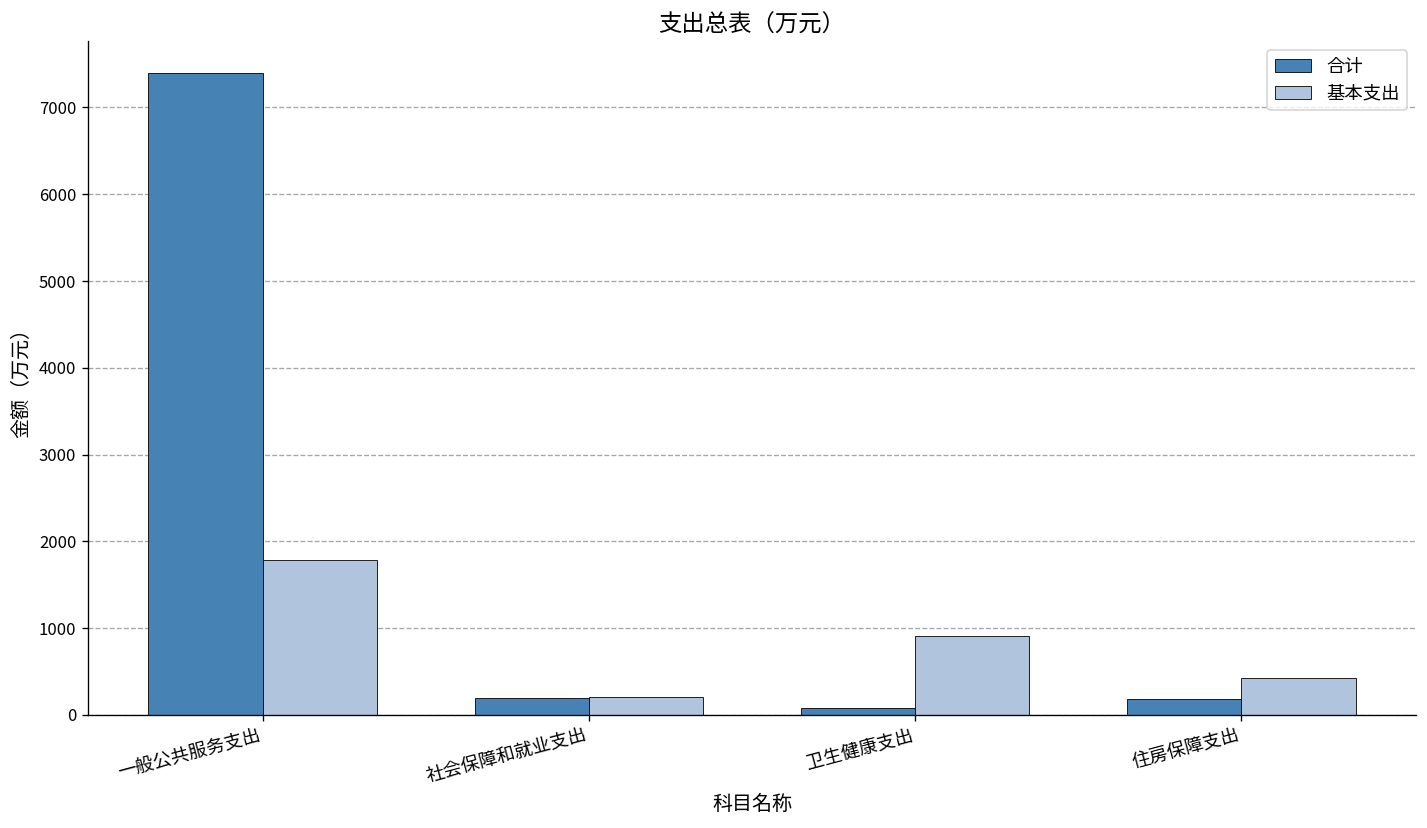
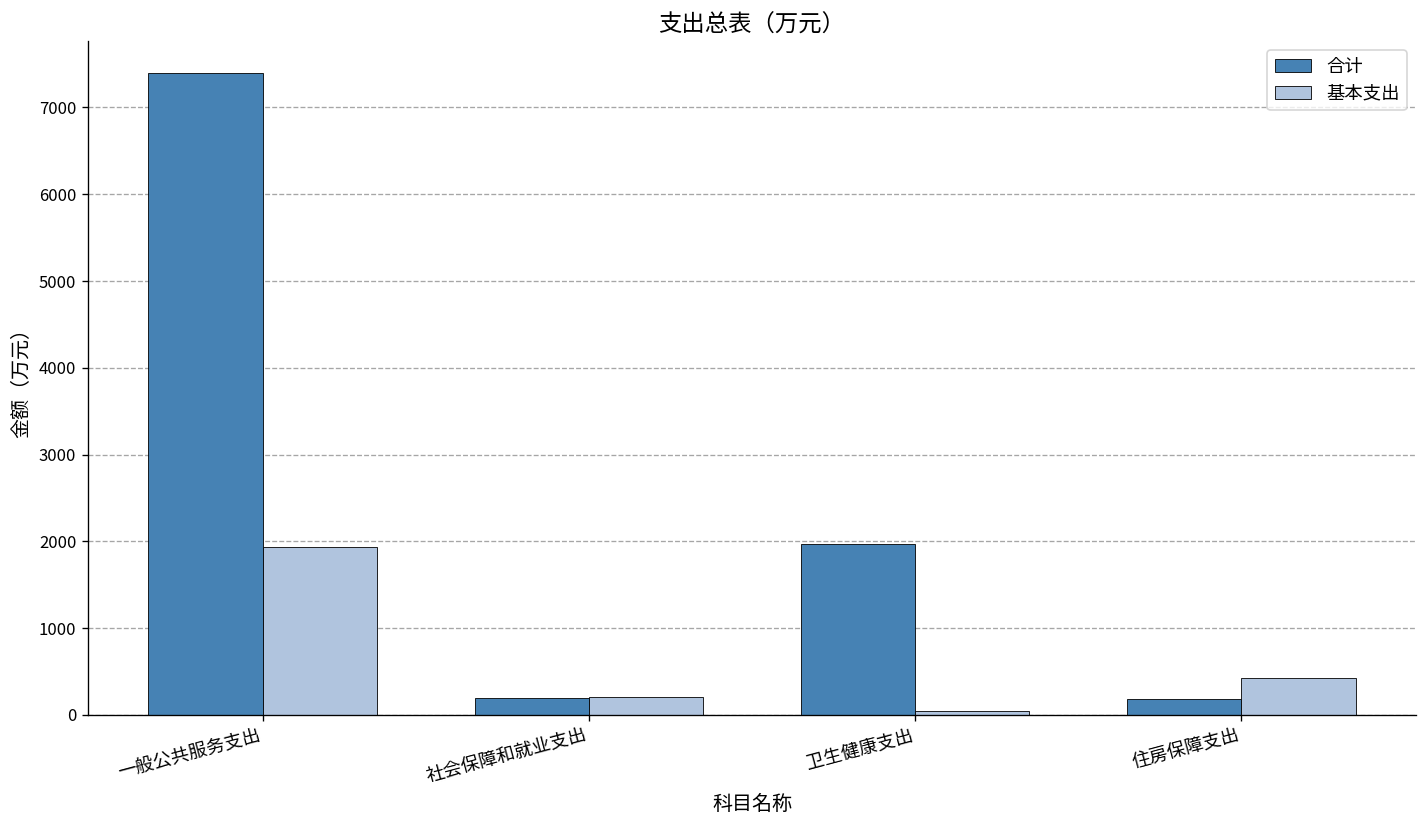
  {
    "合计": {
      "一般公共服务支出": 7400,
      "社会保障和就业支出": 200,
-     "卫生健康支出": 100,
+     "卫生健康支出": 2000,
      "住房保障支出": 200
    },
    "基本支出": {
-     "一般公共服务支出": 1800,
+     "一般公共服务支出": 1900,
      "社会保障和就业支出": 200,
-     "卫生健康支出": 900,
+     "卫生健康支出": 0,
      "住房保障支出": 400
    }
  }
